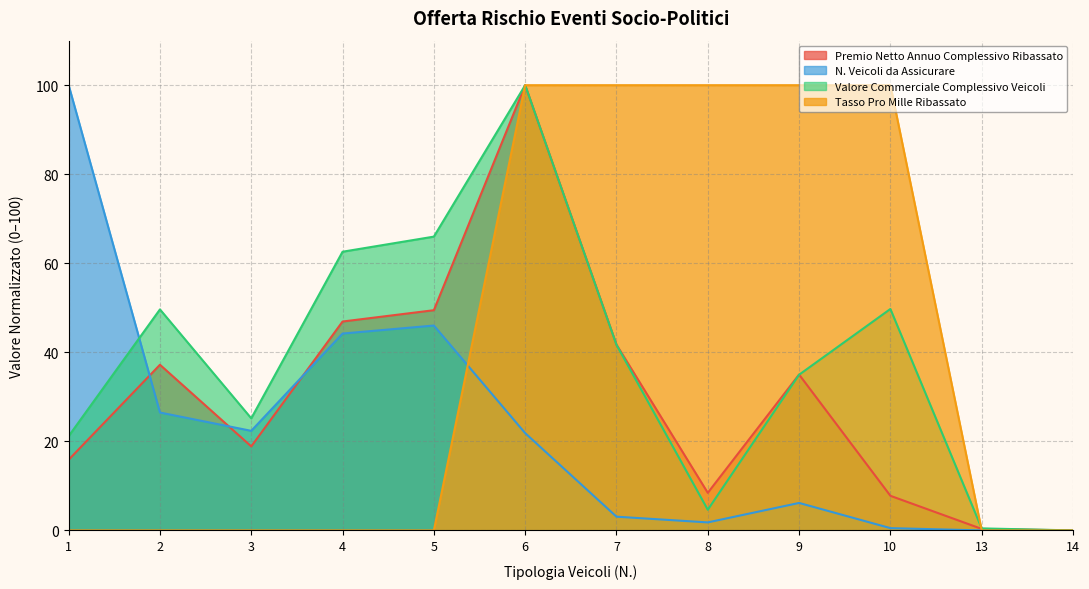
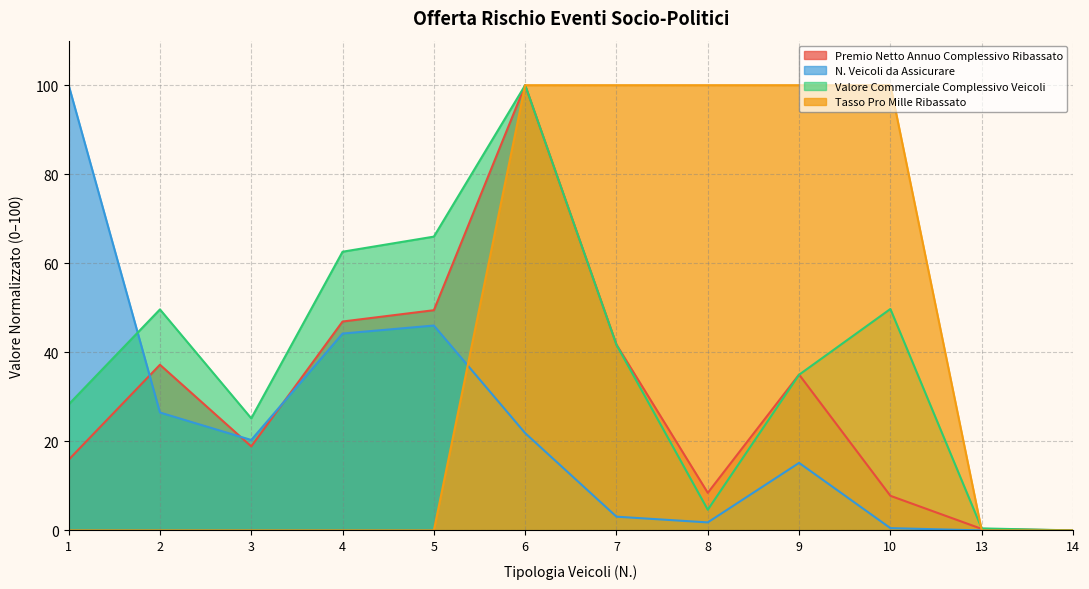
  {
    "Premio Netto Annuo Complessivo Ribassato": {
      "1": 16,
      "2": 37,
      "3": 19,
      "4": 47,
      "5": 49,
      "8": 8,
      "10": 8
    },
    "N. Veicoli da Assicurare": {
      "1": 100,
      "2": 26,
-     "3": 22,
+     "3": 20,
      "4": 44,
      "5": 46,
      "6": 22,
      "7": 3,
      "8": 2,
-     "9": 6,
+     "9": 15,
      "10": 1
    },
    "Valore Commerciale Complessivo Veicoli": {
-     "1": 21,
+     "1": 28,
      "2": 50,
      "3": 25,
      "4": 63,
      "5": 66,
      "8": 5,
      "10": 50
    },
    "Tasso Pro Mille Ribassato": {
      "1": 0,
      "2": 0,
      "3": 0,
      "4": 0,
      "5": 0,
      "7": 100,
      "8": 100,
      "9": 100
    }
  }
